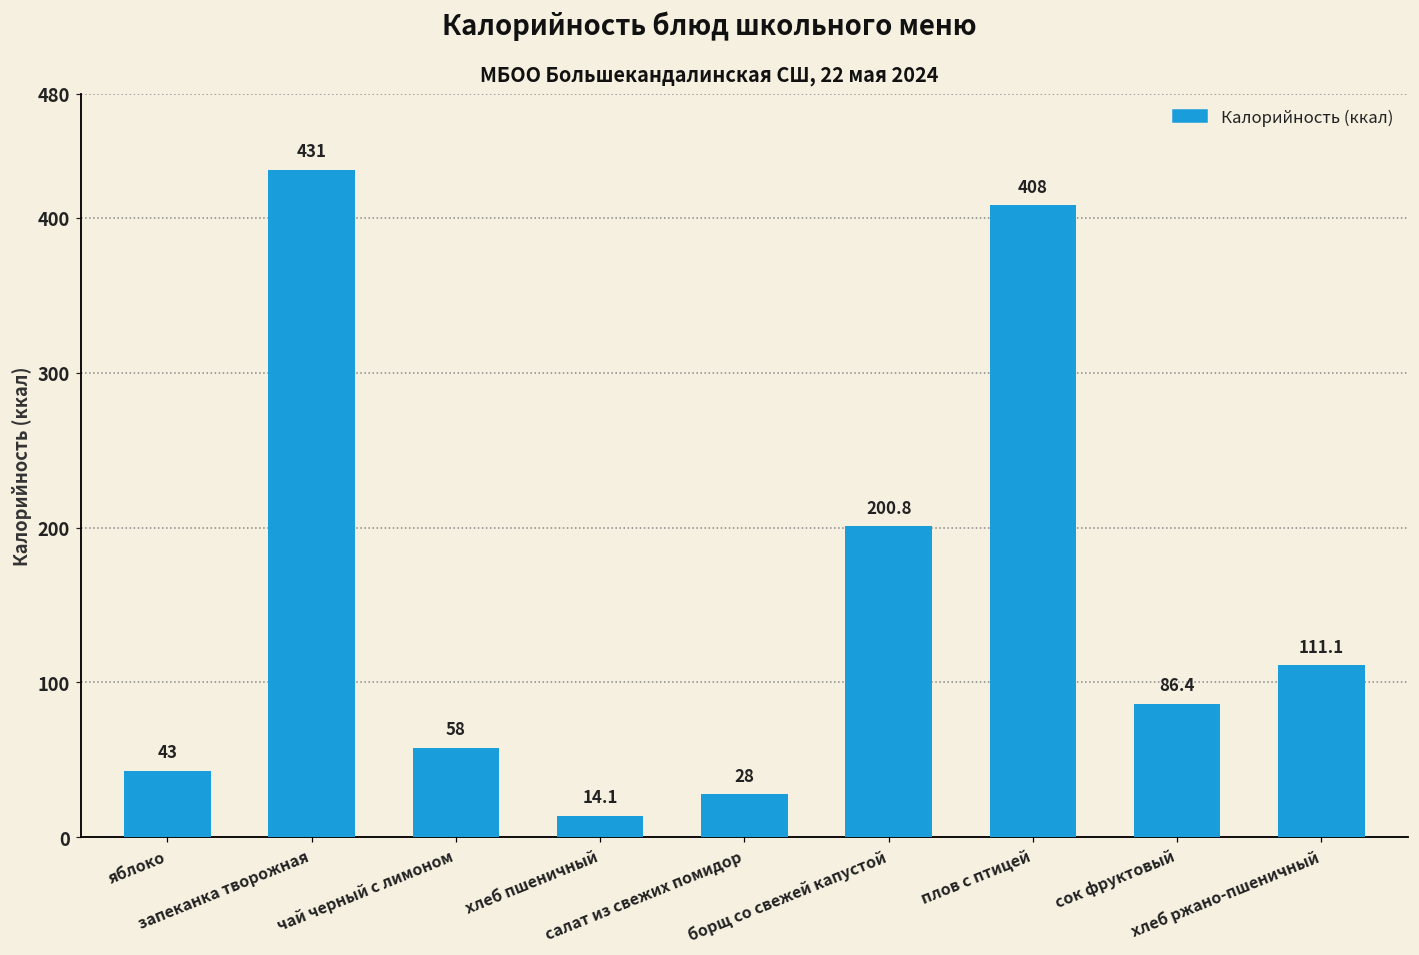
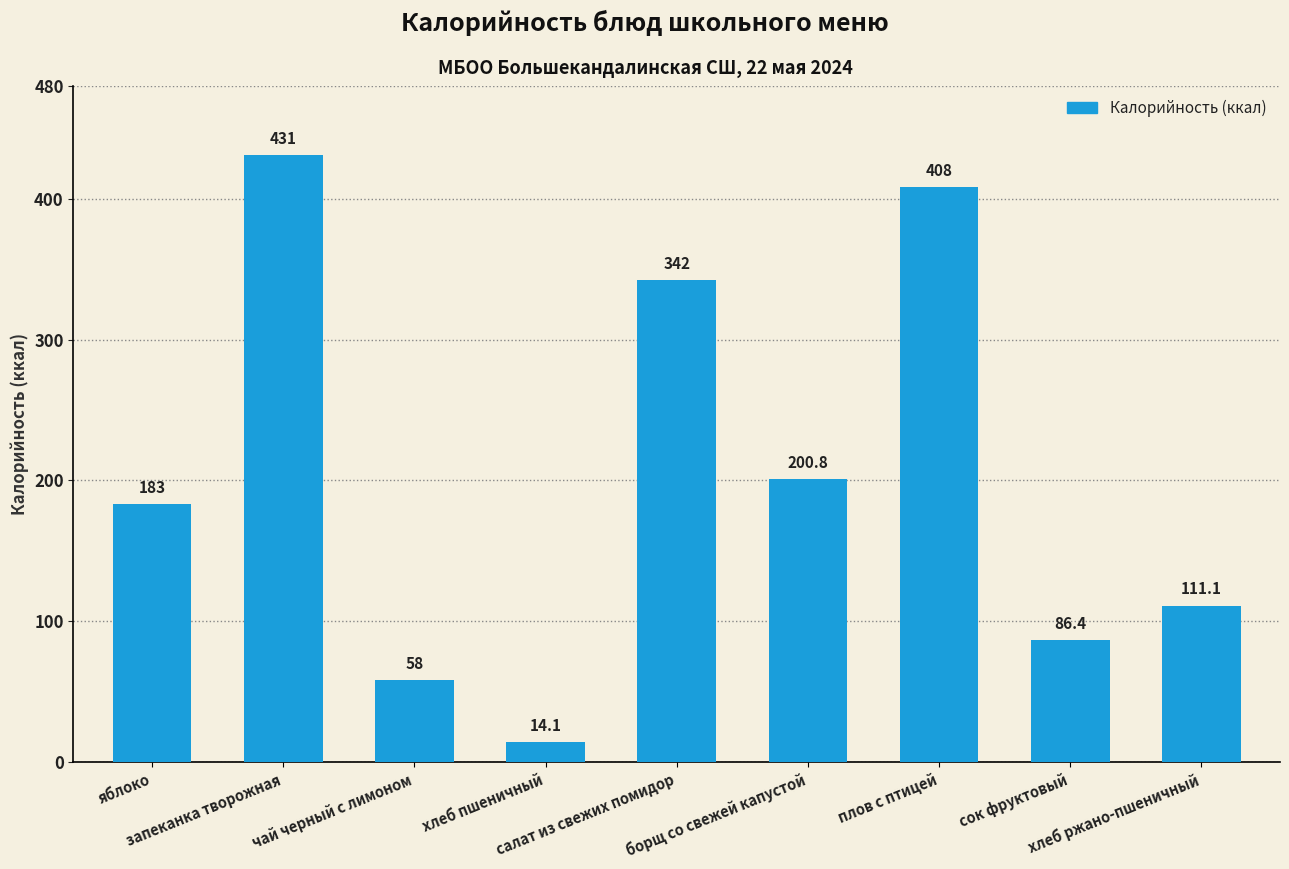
  {
-   "яблоко": 43,
+   "яблоко": 183,
    "запеканка творожная": 431,
    "чай черный с лимоном": 58,
    "хлеб пшеничный": 14.1,
-   "салат из свежих помидор": 28,
+   "салат из свежих помидор": 342,
    "борщ со свежей капустой": 200.8,
    "плов с птицей": 408,
    "сок фруктовый": 86.4,
    "хлеб ржано-пшеничный": 111.1
  }
